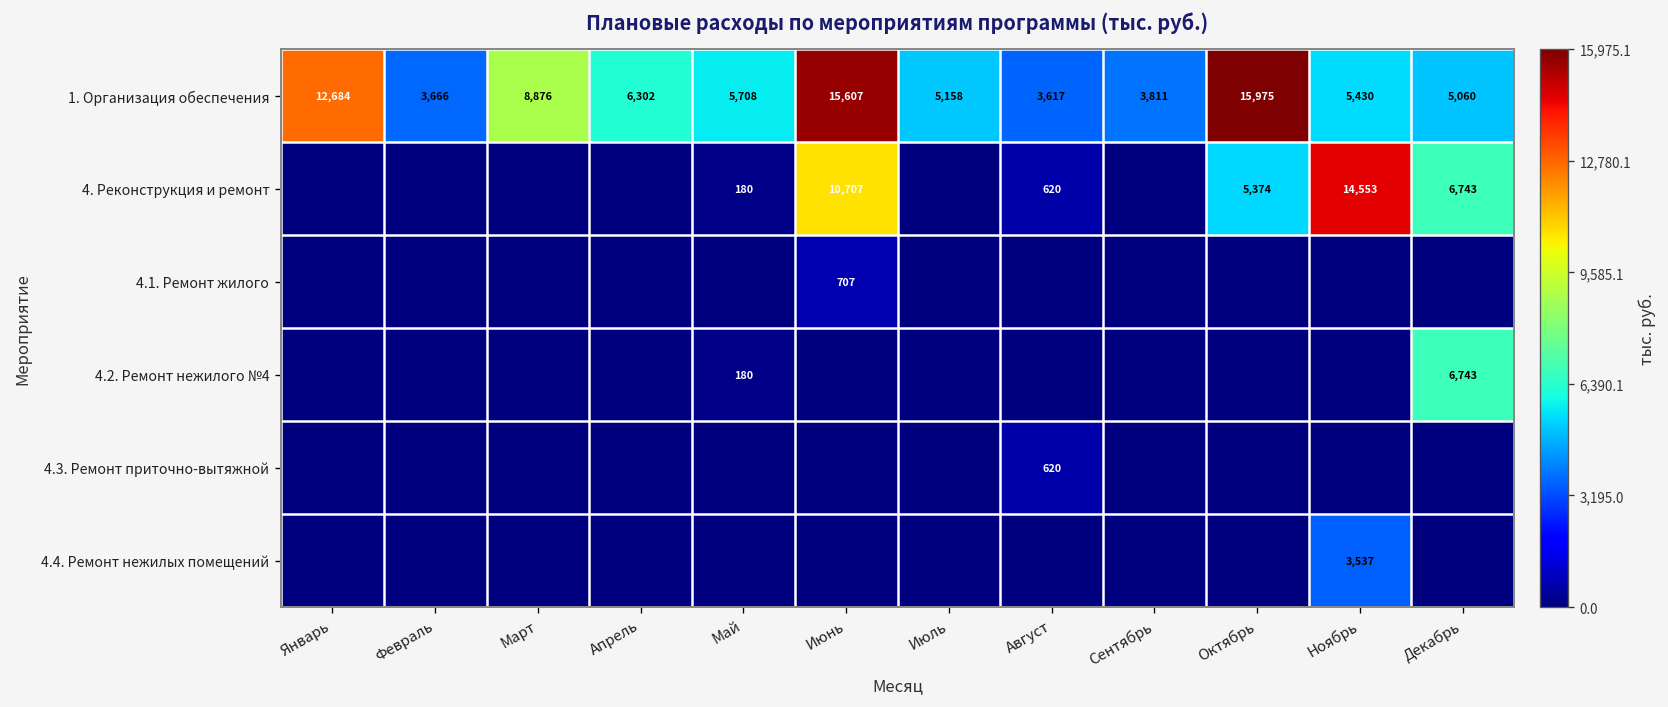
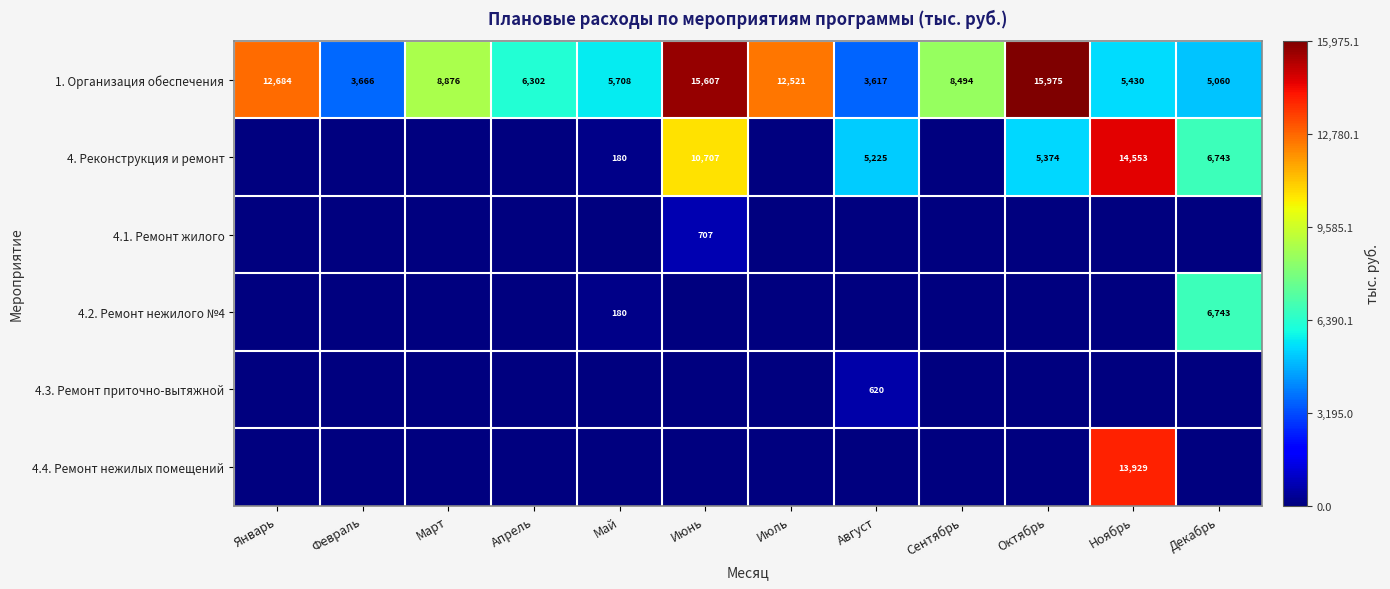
  {
    "1. Организация обеспечения": {
      "Январь": "12,684",
      "Февраль": "3,666",
      "Март": "8,876",
      "Апрель": "6,302",
      "Май": "5,708",
      "Июнь": "15,607",
-     "Июль": "5,158",
+     "Июль": "12,521",
      "Август": "3,617",
-     "Сентябрь": "3,811",
+     "Сентябрь": "8,494",
      "Октябрь": "15,975",
      "Ноябрь": "5,430",
      "Декабрь": "5,060"
    },
    "4. Реконструкция и ремонт": {
      "Май": "180",
      "Июнь": "10,707",
-     "Август": "620",
+     "Август": "5,225",
      "Октябрь": "5,374",
      "Ноябрь": "14,553",
      "Декабрь": "6,743"
    },
    "4.1. Ремонт жилого": {
      "Июнь": "707"
    },
    "4.2. Ремонт нежилого №4": {
      "Май": "180",
      "Декабрь": "6,743"
    },
    "4.3. Ремонт приточно-вытяжной": {
      "Август": "620"
    },
    "4.4. Ремонт нежилых помещений": {
-     "Ноябрь": "3,537"
+     "Ноябрь": "13,929"
    }
  }
